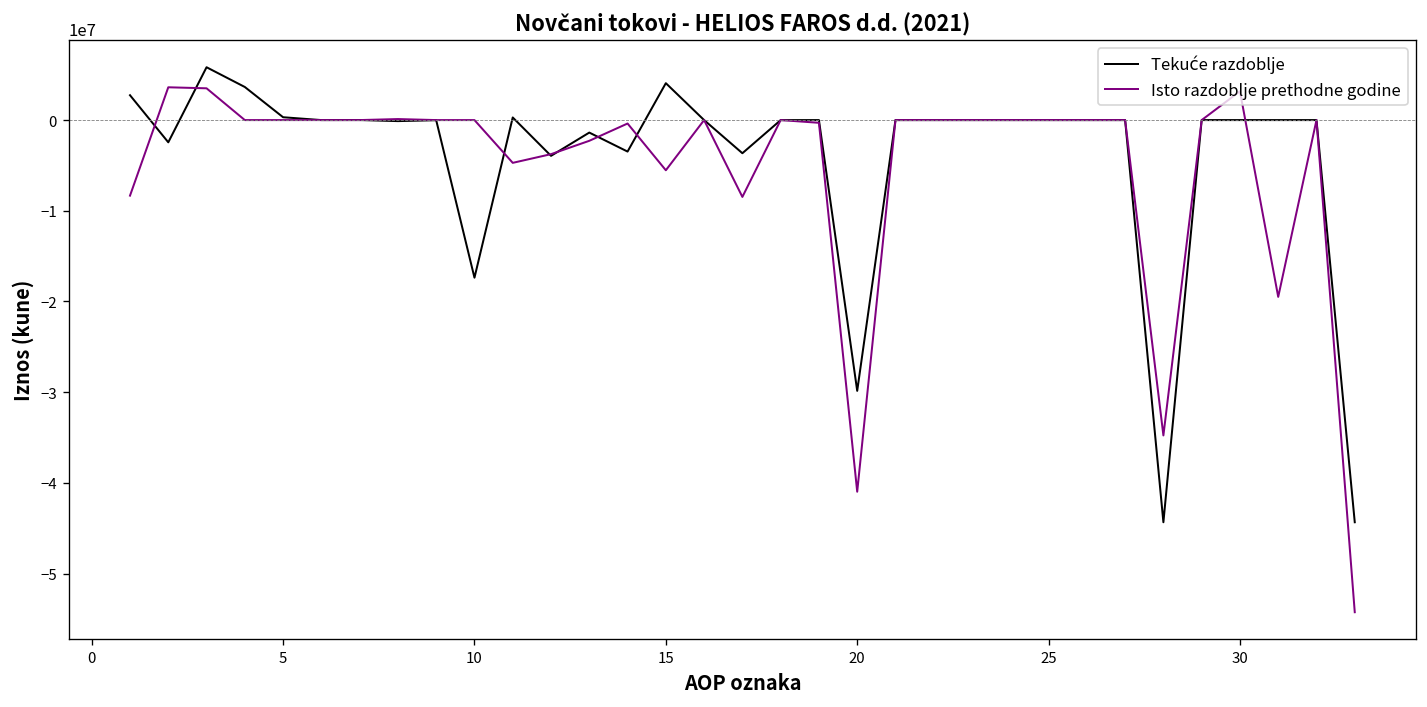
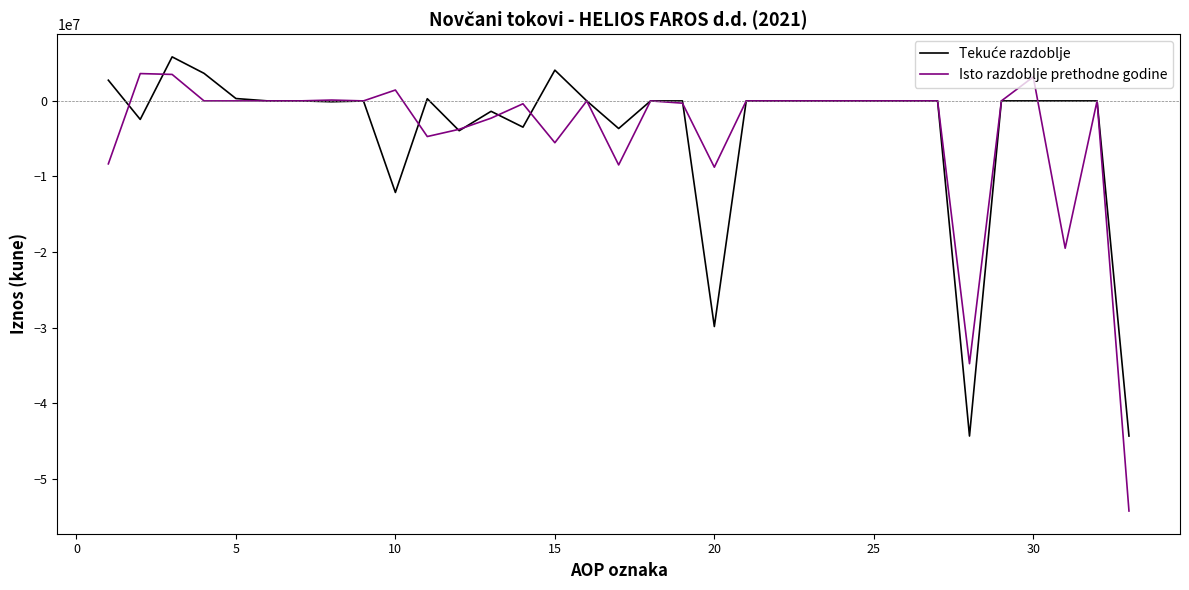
  {
    "Tekuće razdoblje": {
-     "10": -17000000,
+     "10": -12000000,
      "15": 4000000,
      "20": -30000000,
      "30": 0
    },
    "Isto razdoblje prethodne godine": {
-     "10": 0,
+     "10": 1000000,
      "15": -6000000,
-     "20": -41000000
+     "20": -9000000
    }
  }
